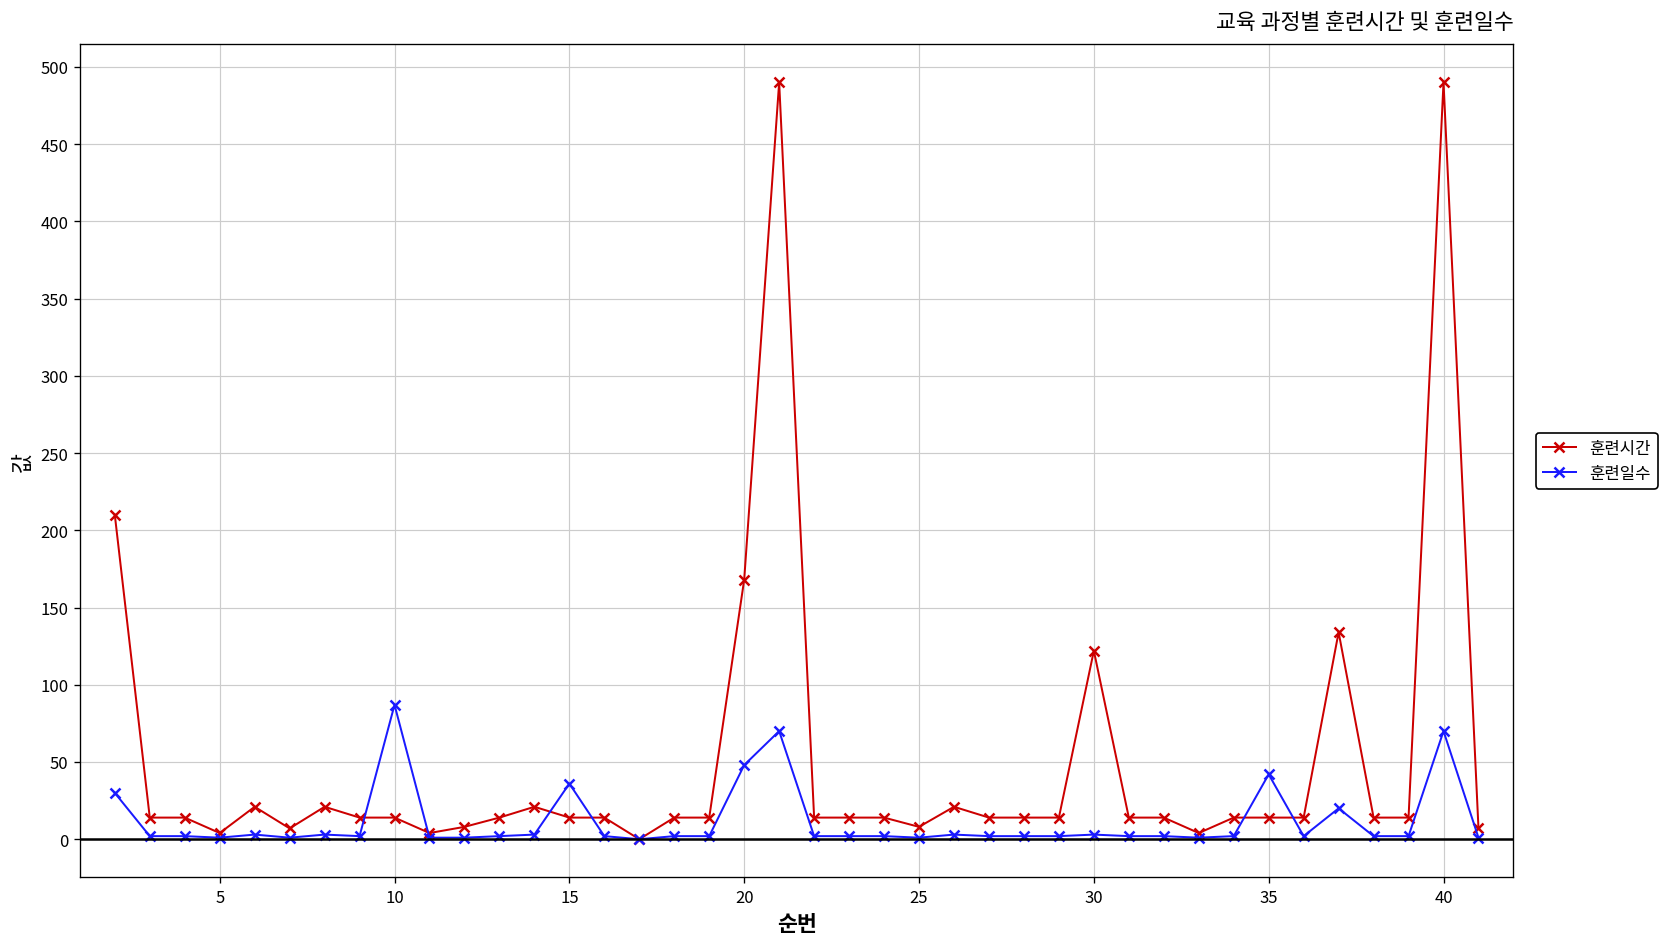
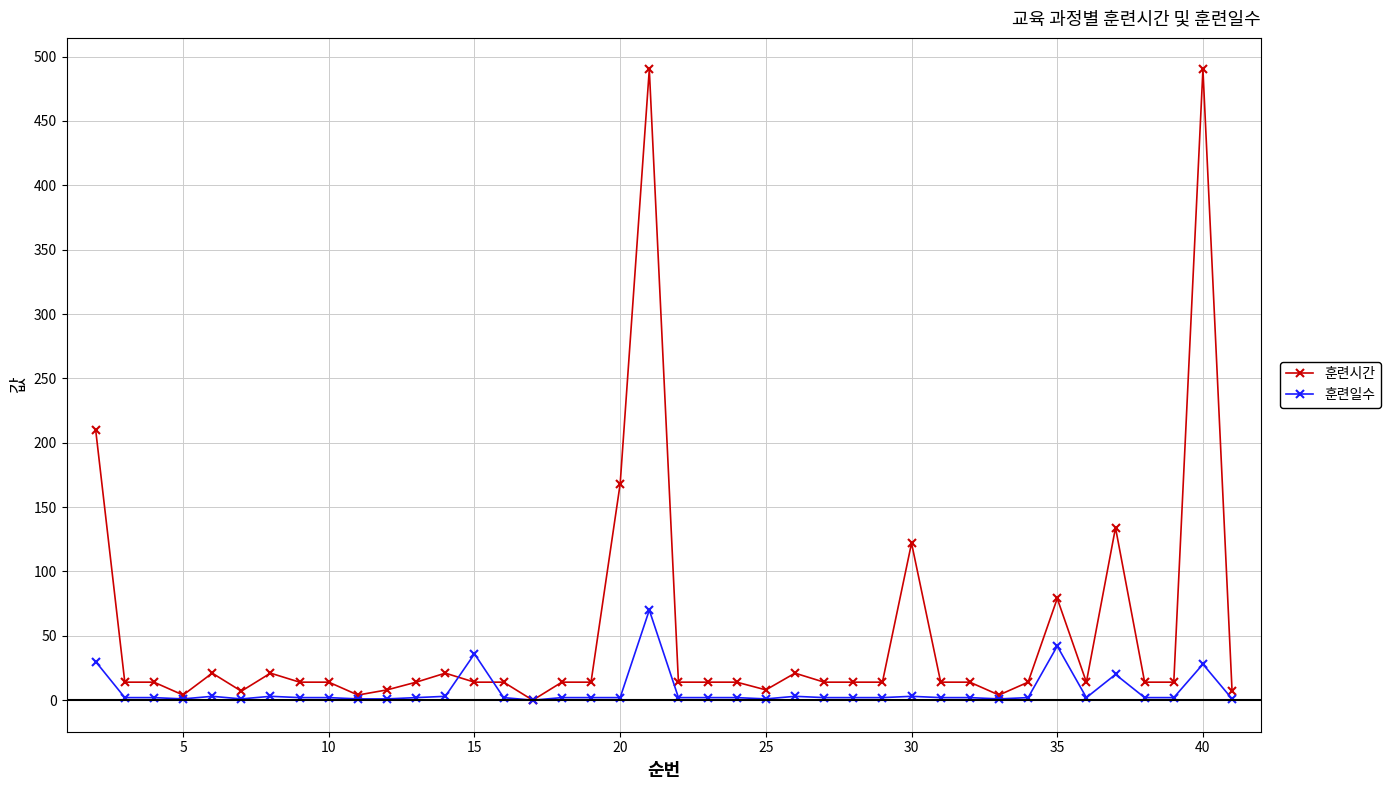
  {
    "훈련시간": {
      "5": 4,
      "10": 14,
      "15": 14,
      "20": 168,
      "25": 8,
      "30": 122,
-     "35": 14,
+     "35": 79,
      "40": 490
    },
    "훈련일수": {
      "5": 1,
-     "10": 87,
+     "10": 2,
      "15": 36,
-     "20": 48,
+     "20": 2,
      "25": 1,
      "30": 3,
      "35": 42,
-     "40": 70
+     "40": 28
    }
  }
